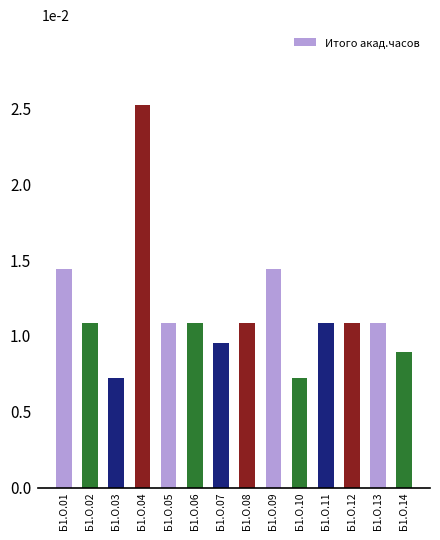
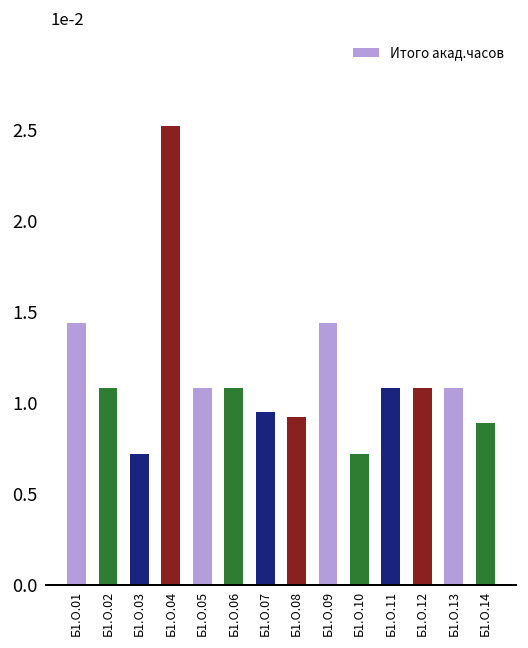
  {
    "Б1.О.01": 1.44,
    "Б1.О.02": 1.08,
    "Б1.О.03": 0.72,
    "Б1.О.04": 2.52,
    "Б1.О.05": 1.08,
    "Б1.О.06": 1.08,
    "Б1.О.07": 0.95,
-   "Б1.О.08": 1.08,
+   "Б1.О.08": 0.92,
    "Б1.О.09": 1.44,
    "Б1.О.10": 0.72,
    "Б1.О.11": 1.08,
    "Б1.О.12": 1.08,
    "Б1.О.13": 1.08,
    "Б1.О.14": 0.89
  }
